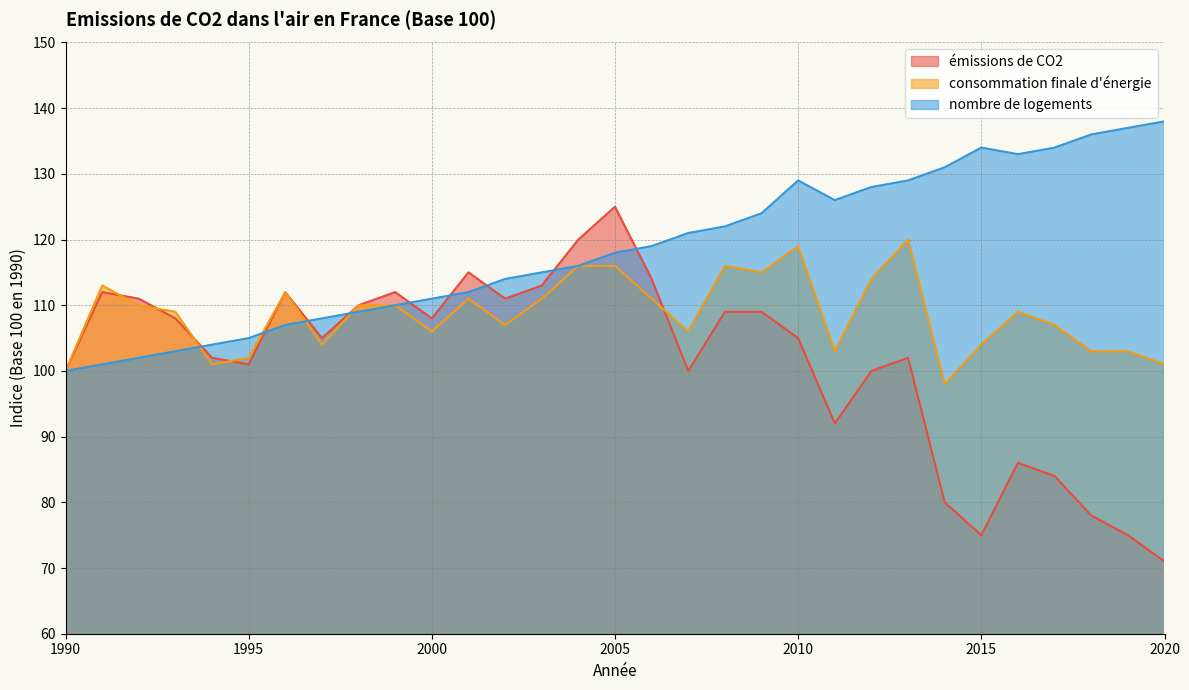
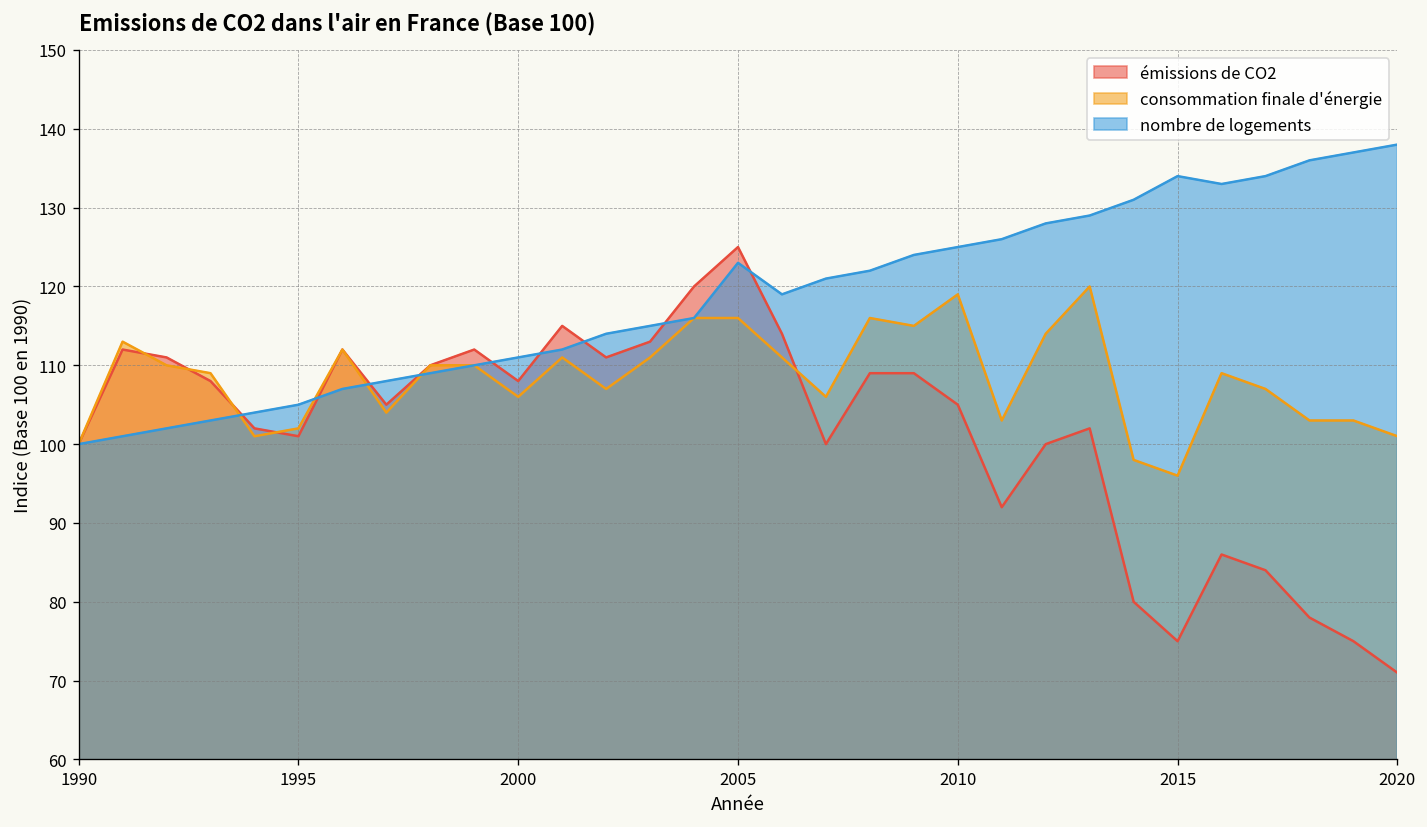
  {
    "émissions de CO2": {
      "1995": 101,
      "2000": 108,
      "2005": 125,
      "2010": 105,
      "2015": 75,
      "2020": 71
    },
    "consommation finale d'énergie": {
      "1995": 102,
      "2000": 106,
      "2005": 116,
      "2010": 119,
-     "2015": 104,
+     "2015": 96,
      "2020": 101
    },
    "nombre de logements": {
      "1995": 105,
      "2000": 111,
-     "2005": 118,
-     "2010": 129,
+     "2005": 123,
+     "2010": 125,
      "2015": 134,
      "2020": 138
    }
  }
